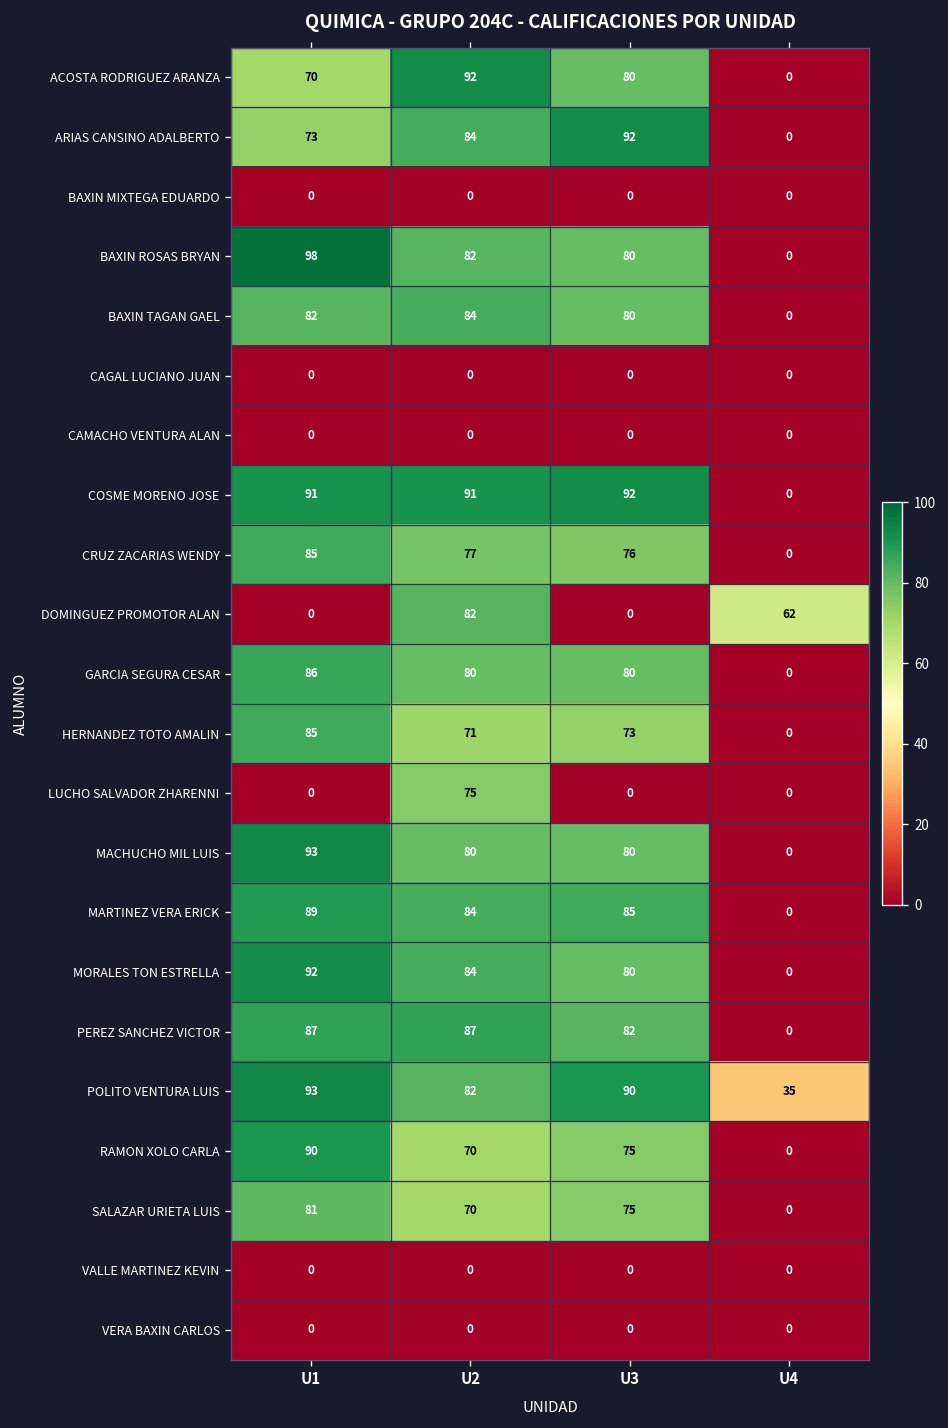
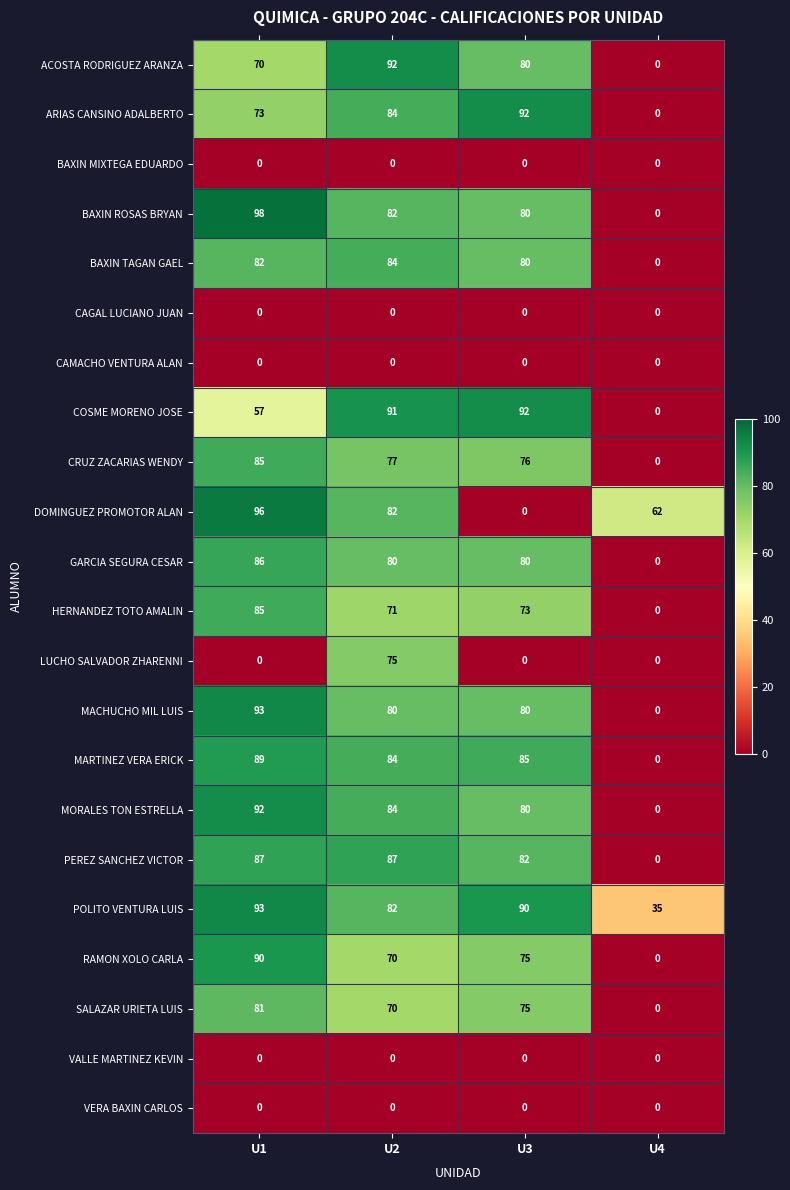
  {
    "ACOSTA RODRIGUEZ ARANZA": {
      "U1": 70,
      "U2": 92,
      "U3": 80,
      "U4": 0
    },
    "ARIAS CANSINO ADALBERTO": {
      "U1": 73,
      "U2": 84,
      "U3": 92,
      "U4": 0
    },
    "BAXIN MIXTEGA EDUARDO": {
      "U1": 0,
      "U2": 0,
      "U3": 0,
      "U4": 0
    },
    "BAXIN ROSAS BRYAN": {
      "U1": 98,
      "U2": 82,
      "U3": 80,
      "U4": 0
    },
    "BAXIN TAGAN GAEL": {
      "U1": 82,
      "U2": 84,
      "U3": 80,
      "U4": 0
    },
    "CAGAL LUCIANO JUAN": {
      "U1": 0,
      "U2": 0,
      "U3": 0,
      "U4": 0
    },
    "CAMACHO VENTURA ALAN": {
      "U1": 0,
      "U2": 0,
      "U3": 0,
      "U4": 0
    },
    "COSME MORENO JOSE": {
-     "U1": 91,
+     "U1": 57,
      "U2": 91,
      "U3": 92,
      "U4": 0
    },
    "CRUZ ZACARIAS WENDY": {
      "U1": 85,
      "U2": 77,
      "U3": 76,
      "U4": 0
    },
    "DOMINGUEZ PROMOTOR ALAN": {
-     "U1": 0,
+     "U1": 96,
      "U2": 82,
      "U3": 0,
      "U4": 62
    },
    "GARCIA SEGURA CESAR": {
      "U1": 86,
      "U2": 80,
      "U3": 80,
      "U4": 0
    },
    "HERNANDEZ TOTO AMALIN": {
      "U1": 85,
      "U2": 71,
      "U3": 73,
      "U4": 0
    },
    "LUCHO SALVADOR ZHARENNI": {
      "U1": 0,
      "U2": 75,
      "U3": 0,
      "U4": 0
    },
    "MACHUCHO MIL LUIS": {
      "U1": 93,
      "U2": 80,
      "U3": 80,
      "U4": 0
    },
    "MARTINEZ VERA ERICK": {
      "U1": 89,
      "U2": 84,
      "U3": 85,
      "U4": 0
    },
    "MORALES TON ESTRELLA": {
      "U1": 92,
      "U2": 84,
      "U3": 80,
      "U4": 0
    },
    "PEREZ SANCHEZ VICTOR": {
      "U1": 87,
      "U2": 87,
      "U3": 82,
      "U4": 0
    },
    "POLITO VENTURA LUIS": {
      "U1": 93,
      "U2": 82,
      "U3": 90,
      "U4": 35
    },
    "RAMON XOLO CARLA": {
      "U1": 90,
      "U2": 70,
      "U3": 75,
      "U4": 0
    },
    "SALAZAR URIETA LUIS": {
      "U1": 81,
      "U2": 70,
      "U3": 75,
      "U4": 0
    },
    "VALLE MARTINEZ KEVIN": {
      "U1": 0,
      "U2": 0,
      "U3": 0,
      "U4": 0
    },
    "VERA BAXIN CARLOS": {
      "U1": 0,
      "U2": 0,
      "U3": 0,
      "U4": 0
    }
  }
